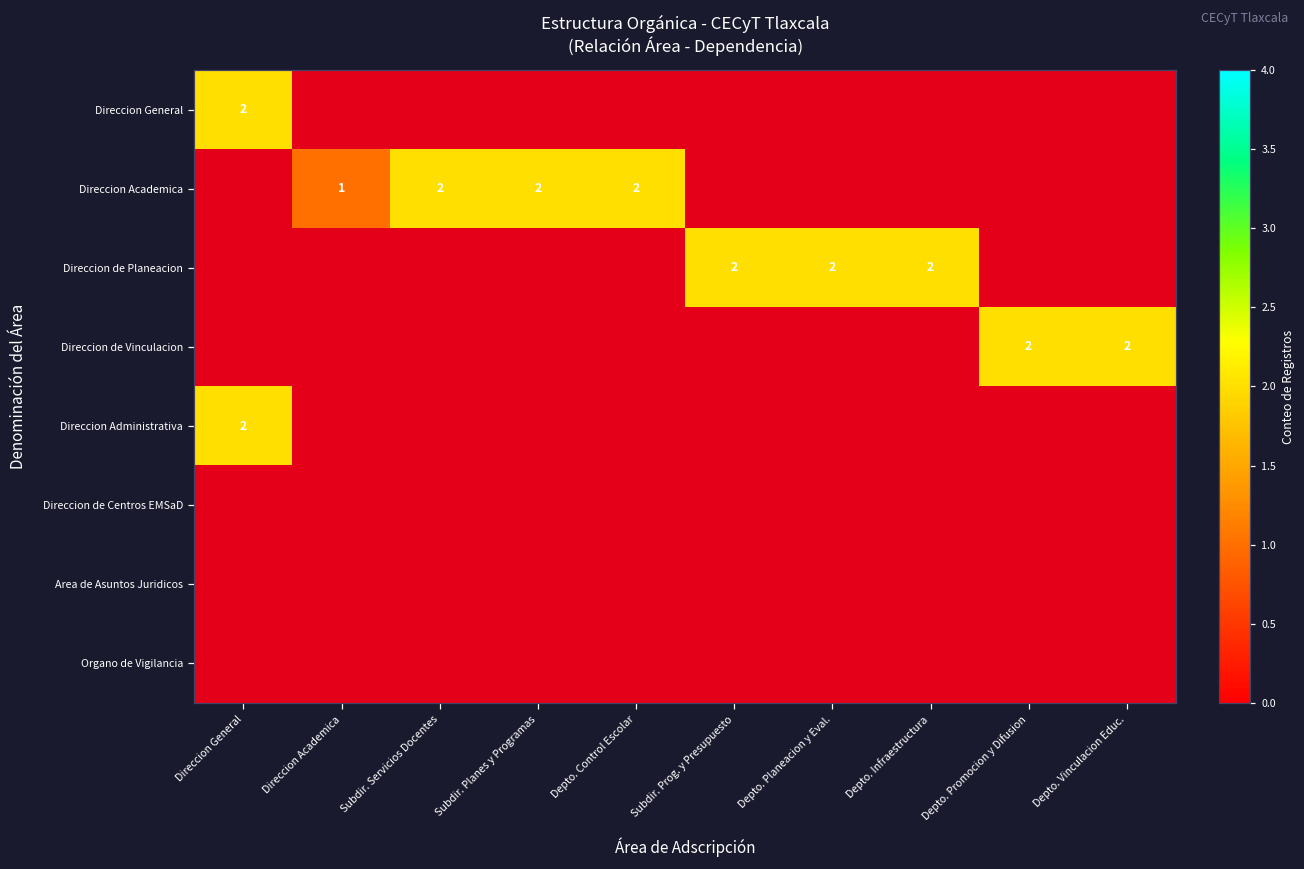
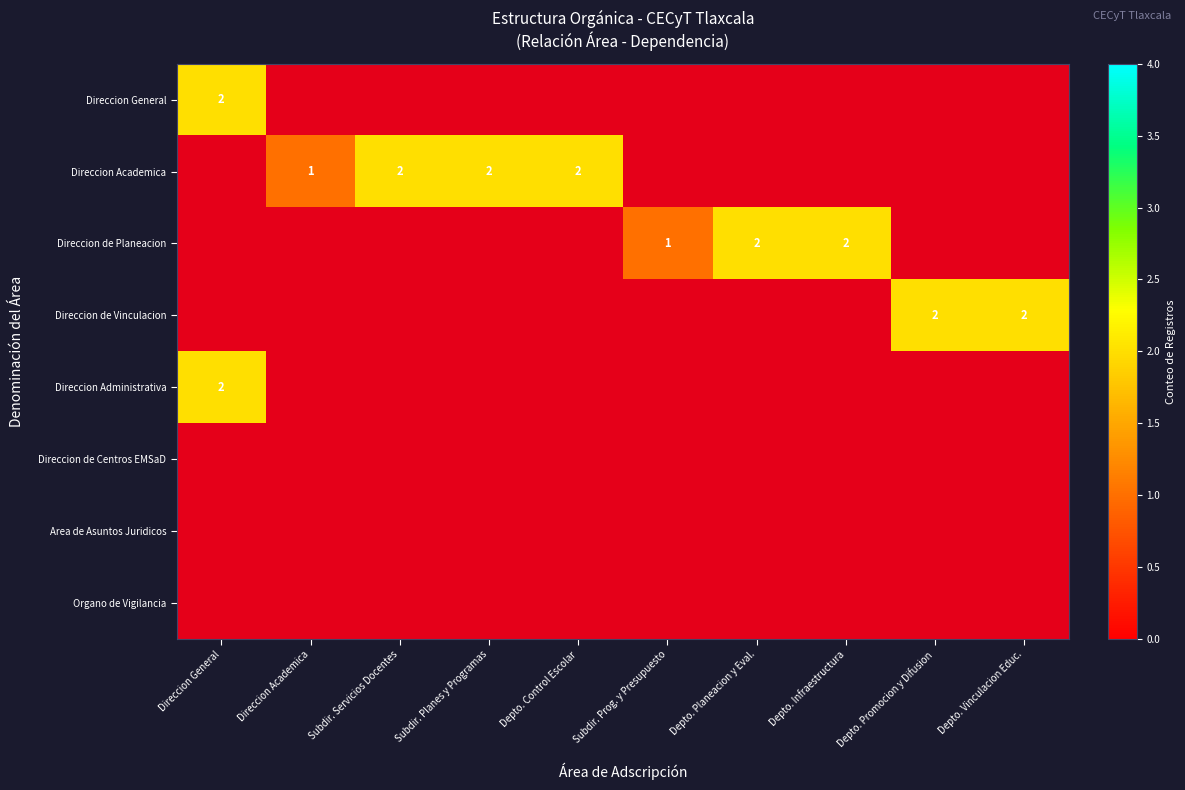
  {
    "Direccion General": {
      "Direccion General": 2
    },
    "Direccion Academica": {
      "Direccion Academica": 1,
      "Subdir. Servicios Docentes": 2,
      "Subdir. Planes y Programas": 2,
      "Depto. Control Escolar": 2
    },
    "Direccion de Planeacion": {
-     "Subdir. Prog. y Presupuesto": 2,
+     "Subdir. Prog. y Presupuesto": 1,
      "Depto. Planeacion y Eval.": 2,
      "Depto. Infraestructura": 2
    },
    "Direccion de Vinculacion": {
      "Depto. Promocion y Difusion": 2,
      "Depto. Vinculacion Educ.": 2
    },
    "Direccion Administrativa": {
      "Direccion General": 2
    }
  }
